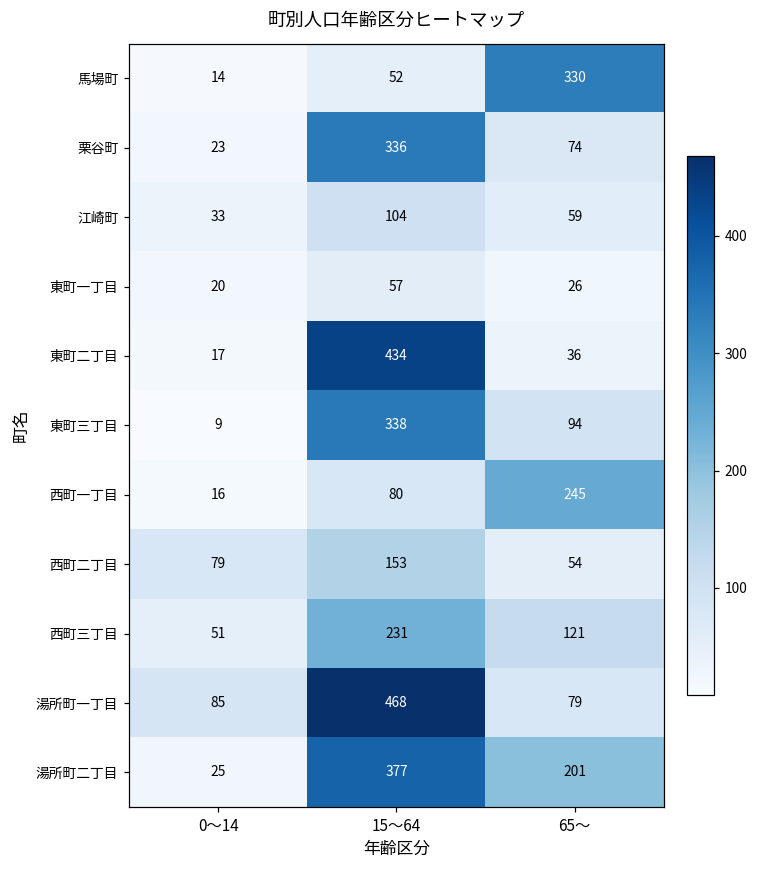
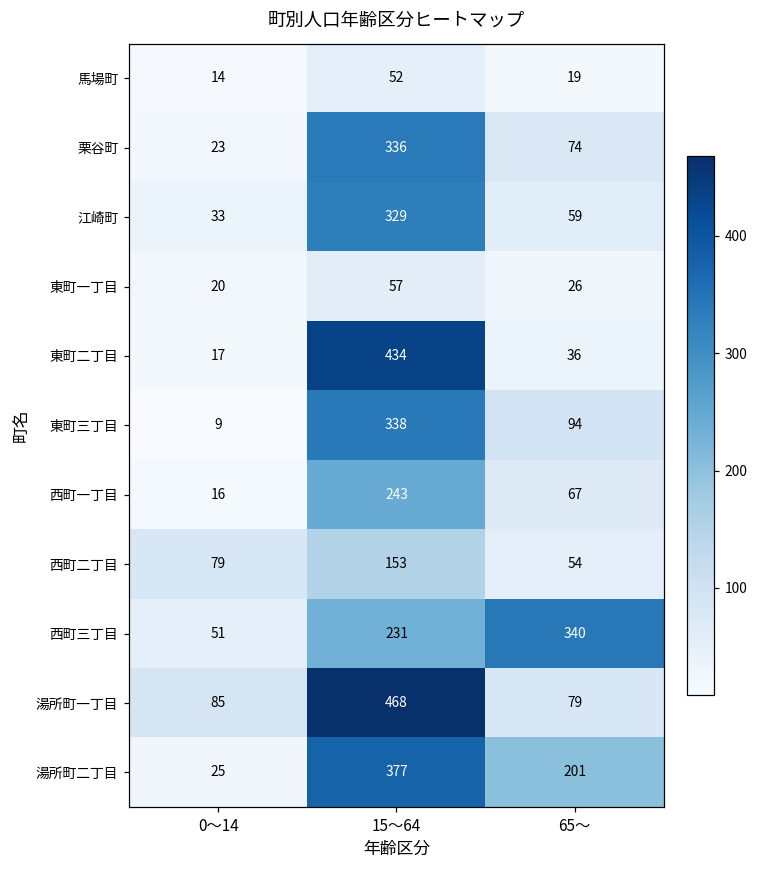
  {
    "馬場町": {
      "0～14": 14,
      "15～64": 52,
-     "65～": 330
+     "65～": 19
    },
    "栗谷町": {
      "0～14": 23,
      "15～64": 336,
      "65～": 74
    },
    "江崎町": {
      "0～14": 33,
-     "15～64": 104,
+     "15～64": 329,
      "65～": 59
    },
    "東町一丁目": {
      "0～14": 20,
      "15～64": 57,
      "65～": 26
    },
    "東町二丁目": {
      "0～14": 17,
      "15～64": 434,
      "65～": 36
    },
    "東町三丁目": {
      "0～14": 9,
      "15～64": 338,
      "65～": 94
    },
    "西町一丁目": {
      "0～14": 16,
-     "15～64": 80,
-     "65～": 245
+     "15～64": 243,
+     "65～": 67
    },
    "西町二丁目": {
      "0～14": 79,
      "15～64": 153,
      "65～": 54
    },
    "西町三丁目": {
      "0～14": 51,
      "15～64": 231,
-     "65～": 121
+     "65～": 340
    },
    "湯所町一丁目": {
      "0～14": 85,
      "15～64": 468,
      "65～": 79
    },
    "湯所町二丁目": {
      "0～14": 25,
      "15～64": 377,
      "65～": 201
    }
  }
